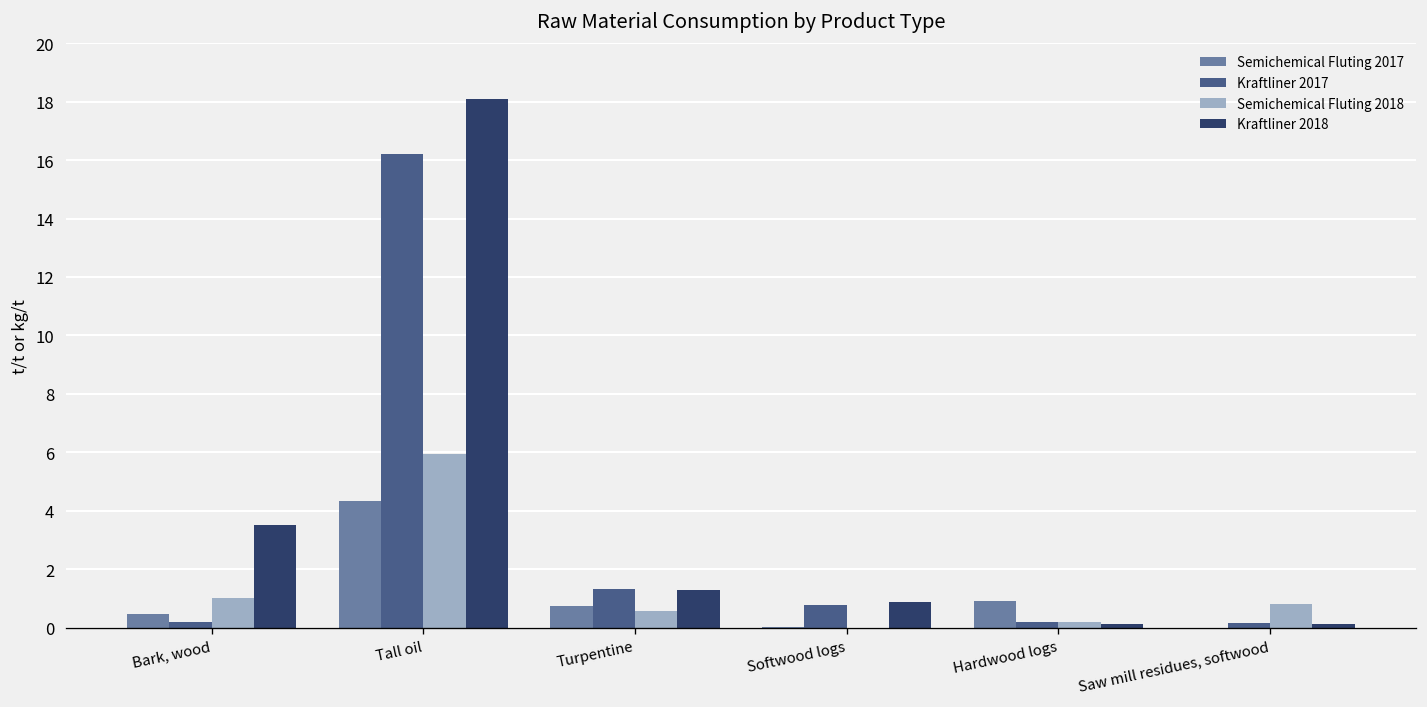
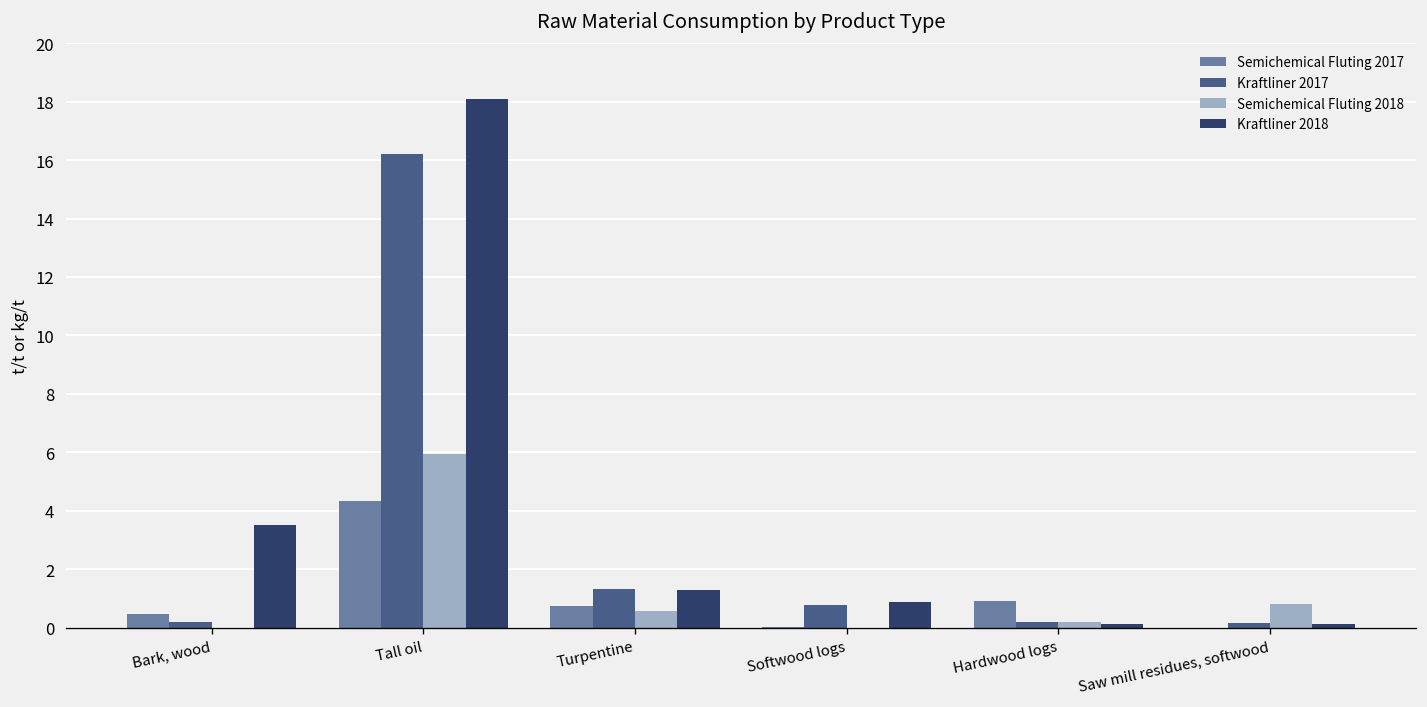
  {
    "Semichemical Fluting 2018": {
-     "Bark, wood": 1,
+     "Bark, wood": 0,
      "Tall oil": 6,
      "Turpentine": 0.6,
      "Softwood logs": 0,
      "Hardwood logs": 0.2,
      "Saw mill residues, softwood": 0.8
    }
  }
